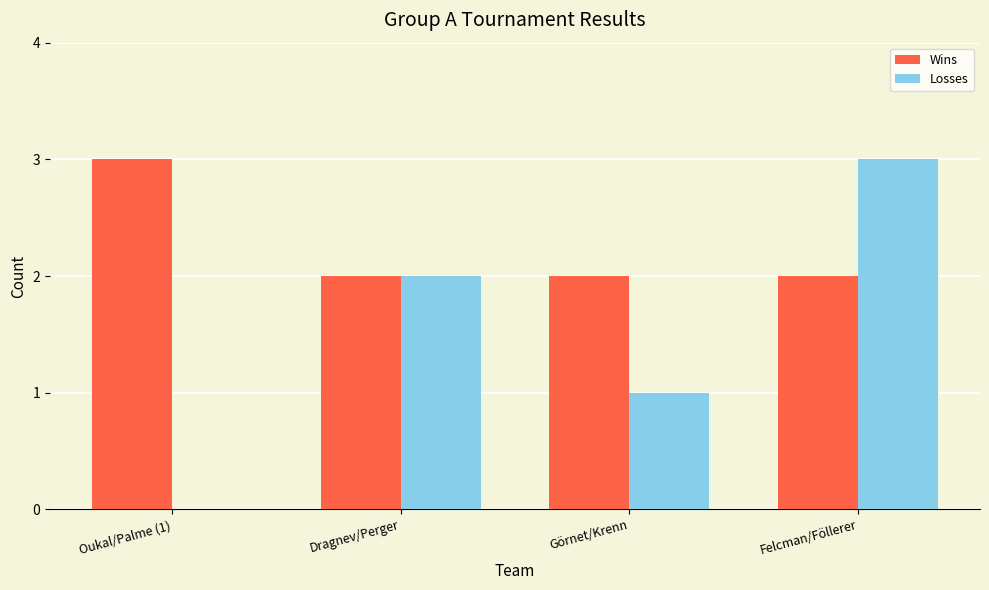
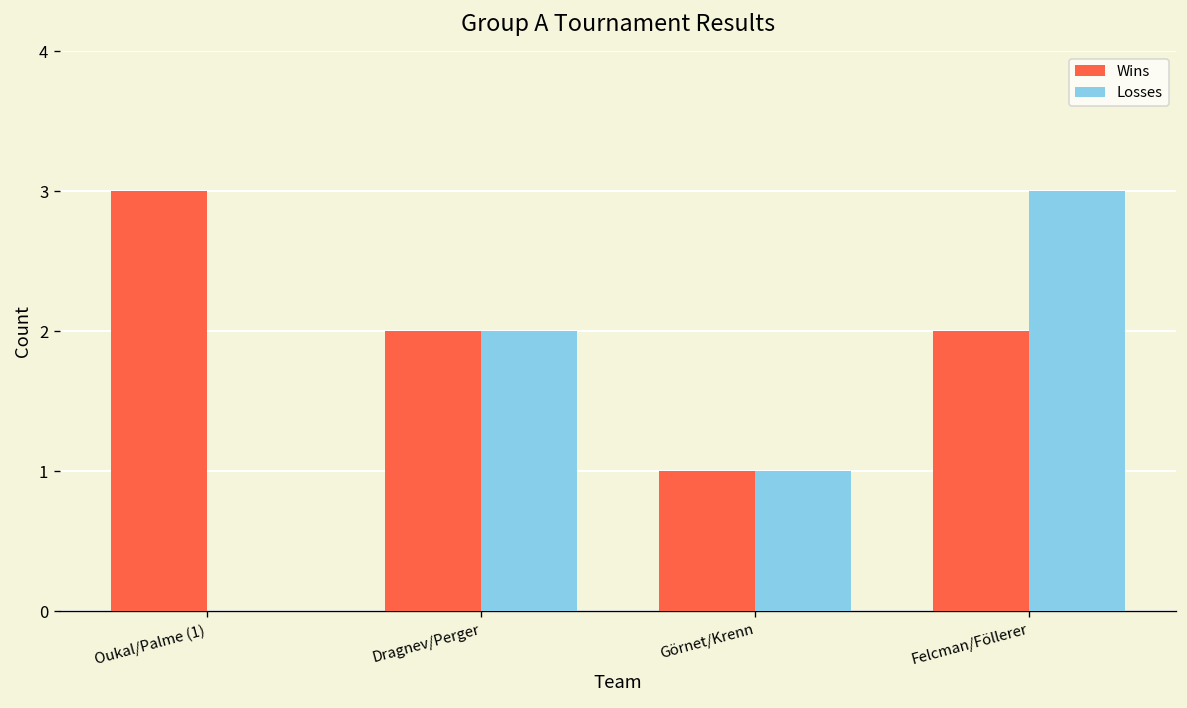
  {
    "Wins": {
      "Oukal/Palme (1)": 3,
      "Dragnev/Perger": 2,
-     "Görnet/Krenn": 2,
+     "Görnet/Krenn": 1,
      "Felcman/Föllerer": 2
    },
    "Losses": {
      "Oukal/Palme (1)": 0,
      "Dragnev/Perger": 2,
      "Görnet/Krenn": 1,
      "Felcman/Föllerer": 3
    }
  }
